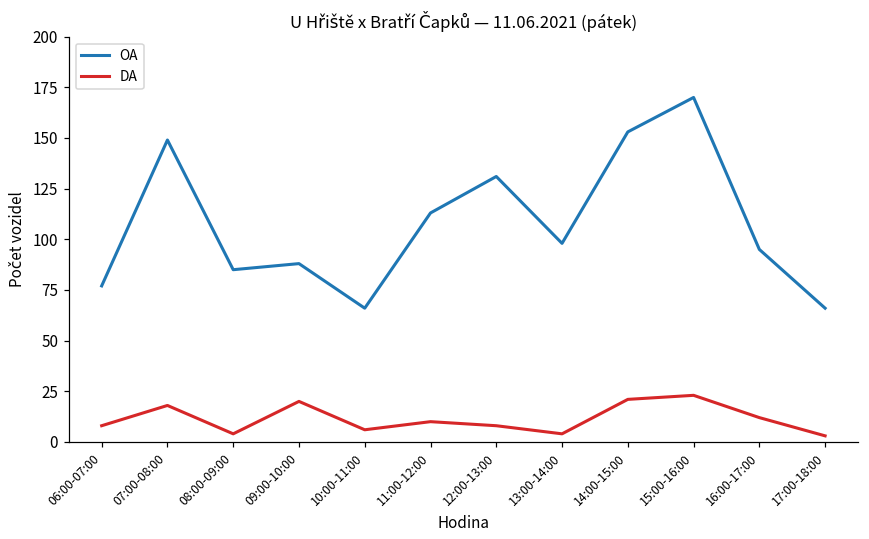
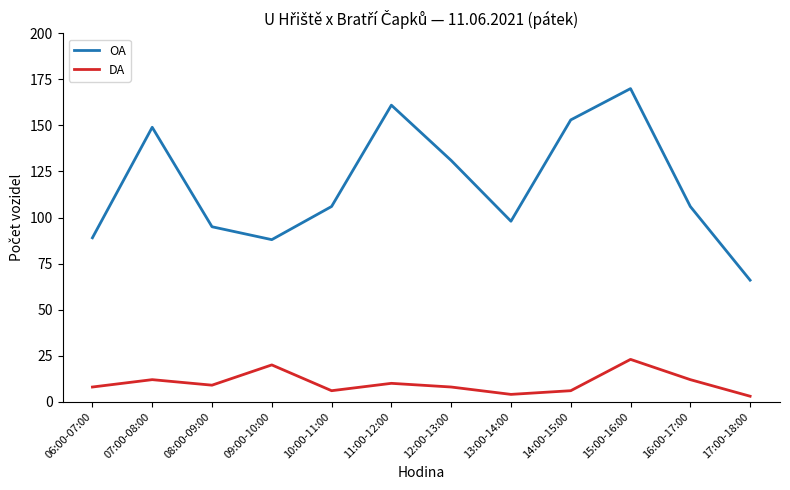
  {
    "OA": {
-     "06:00-07:00": 77,
+     "06:00-07:00": 89,
      "07:00-08:00": 149,
-     "08:00-09:00": 85,
+     "08:00-09:00": 95,
      "09:00-10:00": 88,
-     "10:00-11:00": 66,
-     "11:00-12:00": 113,
+     "10:00-11:00": 106,
+     "11:00-12:00": 161,
      "12:00-13:00": 131,
      "13:00-14:00": 98,
      "14:00-15:00": 153,
      "15:00-16:00": 170,
-     "16:00-17:00": 95,
+     "16:00-17:00": 106,
      "17:00-18:00": 66
    },
    "DA": {
      "06:00-07:00": 8,
-     "07:00-08:00": 18,
-     "08:00-09:00": 4,
+     "07:00-08:00": 12,
+     "08:00-09:00": 9,
      "09:00-10:00": 20,
      "10:00-11:00": 6,
      "11:00-12:00": 10,
      "12:00-13:00": 8,
      "13:00-14:00": 4,
-     "14:00-15:00": 21,
+     "14:00-15:00": 6,
      "15:00-16:00": 23,
      "16:00-17:00": 12,
      "17:00-18:00": 3
    }
  }
